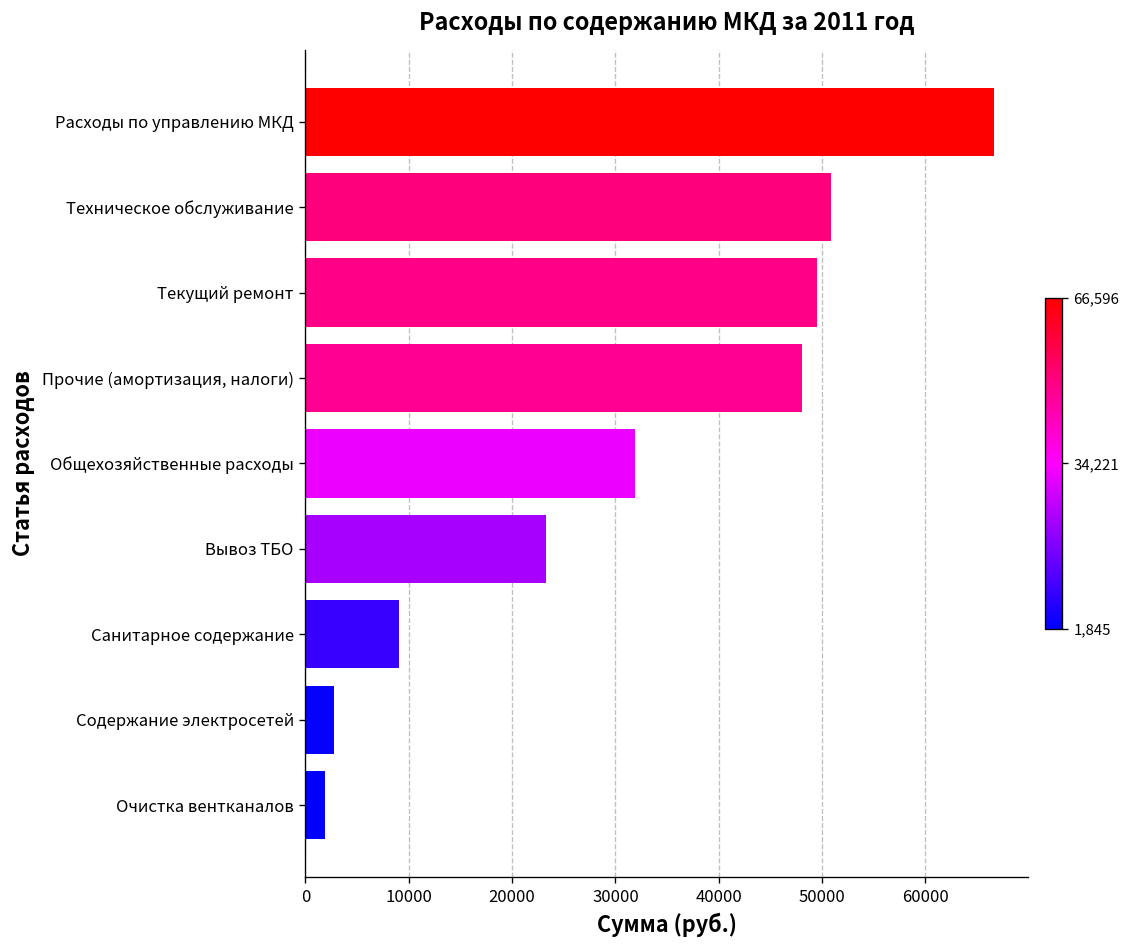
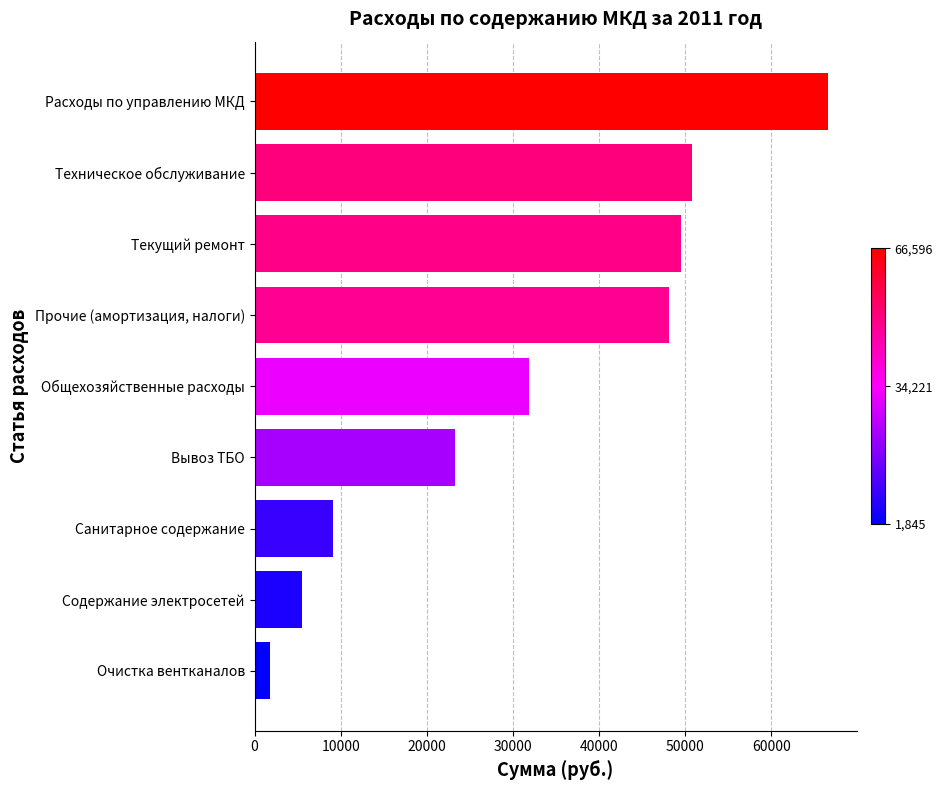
  {
    "Расходы по управлению МКД": 67000,
    "Техническое обслуживание": 51000,
    "Текущий ремонт": 49000,
    "Прочие (амортизация, налоги)": 48000,
    "Общехозяйственные расходы": 32000,
    "Вывоз ТБО": 23000,
    "Санитарное содержание": 9000,
-   "Содержание электросетей": 3000,
+   "Содержание электросетей": 6000,
    "Очистка вентканалов": 2000
  }
